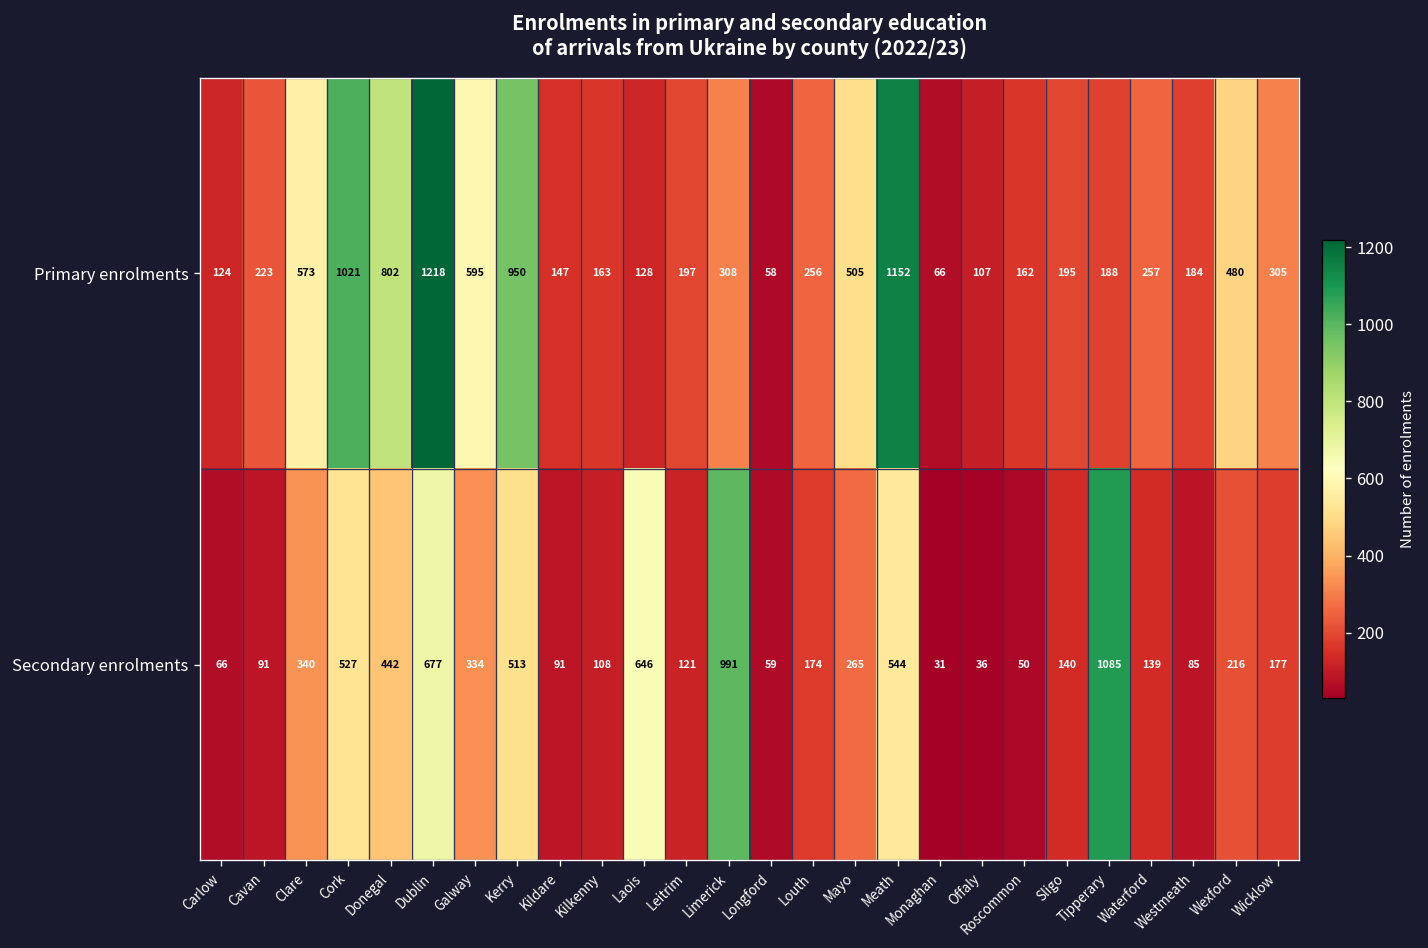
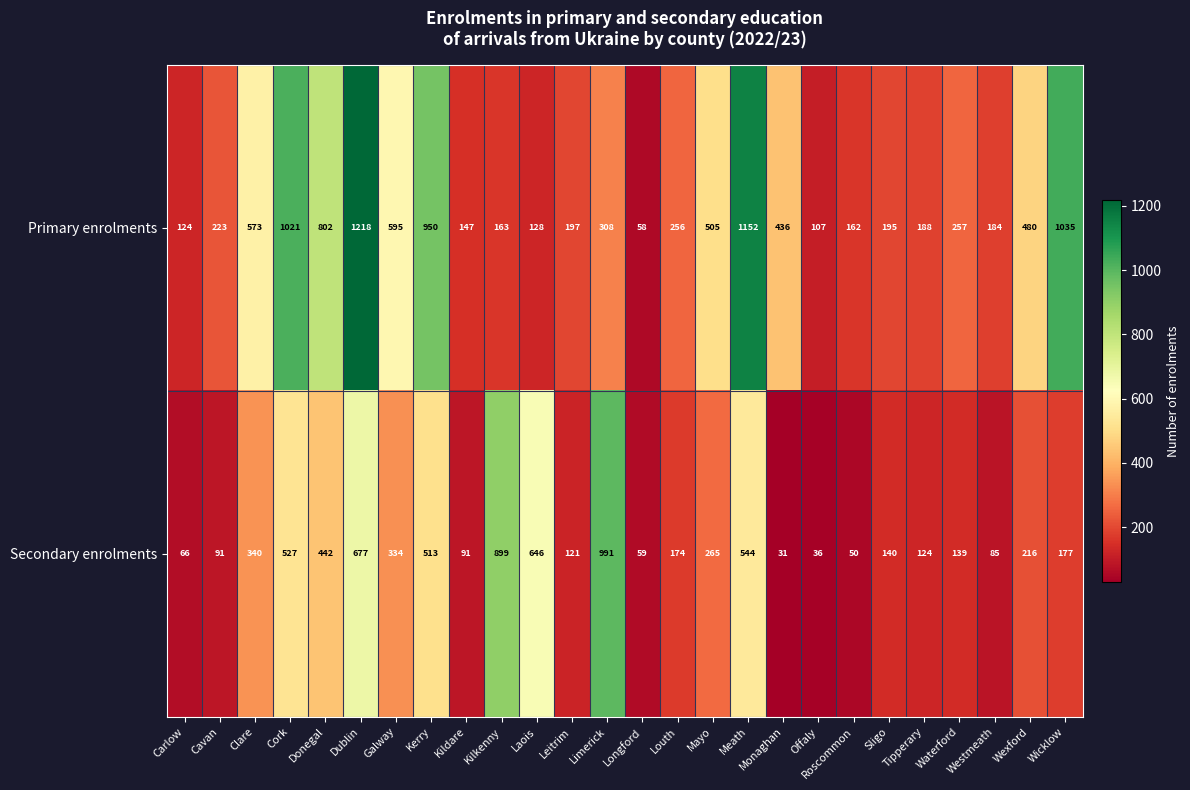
  {
    "Primary enrolments": {
      "Carlow": 124,
      "Cavan": 223,
      "Clare": 573,
      "Cork": 1021,
      "Donegal": 802,
      "Dublin": 1218,
      "Galway": 595,
      "Kerry": 950,
      "Kildare": 147,
      "Kilkenny": 163,
      "Laois": 128,
      "Leitrim": 197,
      "Limerick": 308,
      "Longford": 58,
      "Louth": 256,
      "Mayo": 505,
      "Meath": 1152,
-     "Monaghan": 66,
+     "Monaghan": 436,
      "Offaly": 107,
      "Roscommon": 162,
      "Sligo": 195,
      "Tipperary": 188,
      "Waterford": 257,
      "Westmeath": 184,
      "Wexford": 480,
-     "Wicklow": 305
+     "Wicklow": 1035
    },
    "Secondary enrolments": {
      "Carlow": 66,
      "Cavan": 91,
      "Clare": 340,
      "Cork": 527,
      "Donegal": 442,
      "Dublin": 677,
      "Galway": 334,
      "Kerry": 513,
      "Kildare": 91,
-     "Kilkenny": 108,
+     "Kilkenny": 899,
      "Laois": 646,
      "Leitrim": 121,
      "Limerick": 991,
      "Longford": 59,
      "Louth": 174,
      "Mayo": 265,
      "Meath": 544,
      "Monaghan": 31,
      "Offaly": 36,
      "Roscommon": 50,
      "Sligo": 140,
-     "Tipperary": 1085,
+     "Tipperary": 124,
      "Waterford": 139,
      "Westmeath": 85,
      "Wexford": 216,
      "Wicklow": 177
    }
  }
